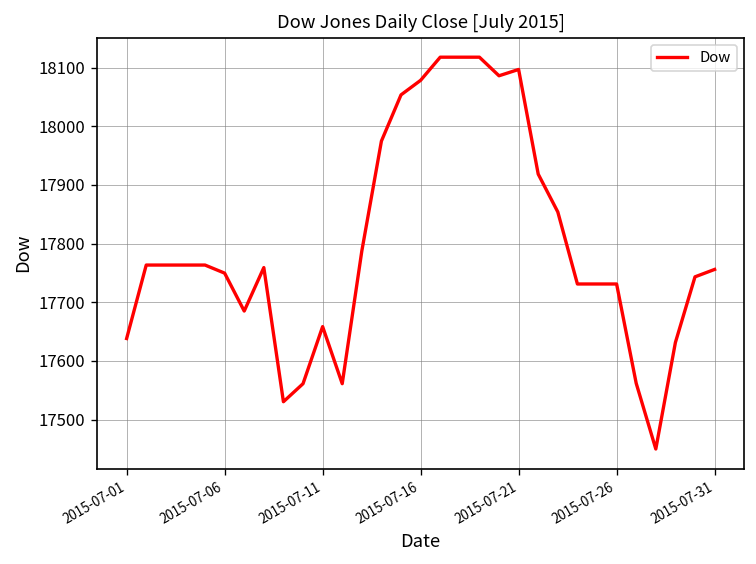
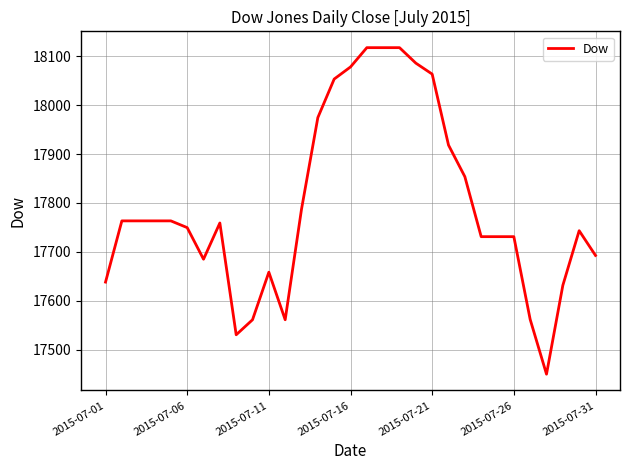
  {
    "2015-07-01": 17640,
    "2015-07-06": 17750,
    "2015-07-11": 17660,
    "2015-07-16": 18080,
-   "2015-07-21": 18100,
+   "2015-07-21": 18060,
    "2015-07-26": 17730,
-   "2015-07-31": 17760
+   "2015-07-31": 17690
  }
